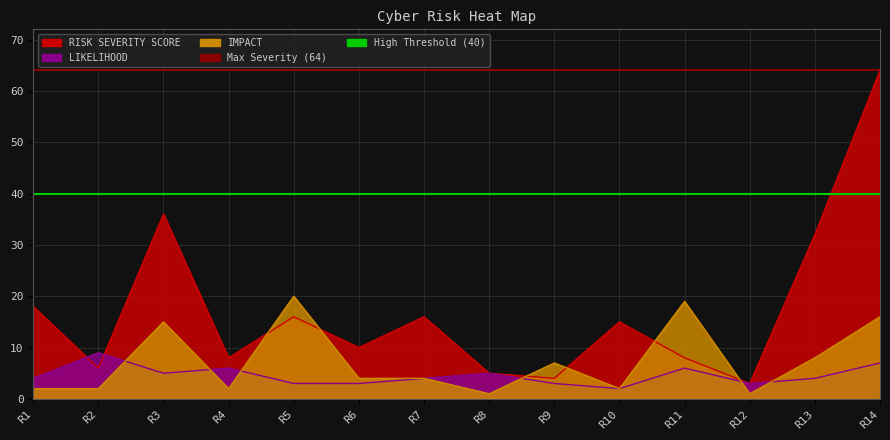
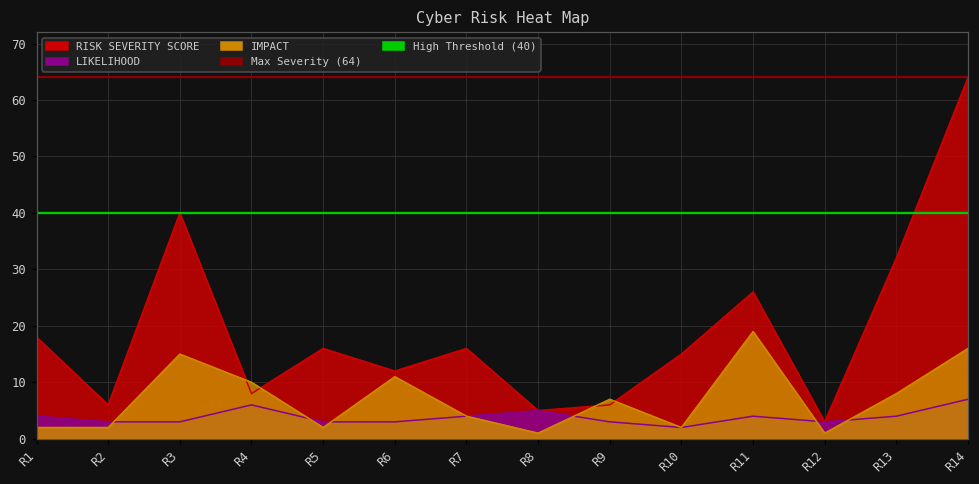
  {
    "RISK SEVERITY SCORE": {
      "R1": 18,
      "R2": 6,
-     "R3": 36,
+     "R3": 40,
      "R4": 8,
      "R5": 16,
-     "R6": 10,
+     "R6": 12,
      "R7": 16,
-     "R9": 4,
+     "R9": 6,
      "R10": 15,
-     "R11": 8,
+     "R11": 26,
      "R13": 32,
      "R14": 64
    },
    "LIKELIHOOD": {
      "R1": 4,
-     "R2": 9,
-     "R3": 5,
+     "R2": 3,
+     "R3": 3,
      "R4": 6,
      "R5": 3,
      "R6": 3,
      "R9": 3,
-     "R11": 6,
+     "R11": 4,
      "R13": 4,
      "R14": 7
    },
    "IMPACT": {
      "R1": 2,
      "R2": 2,
      "R3": 15,
-     "R4": 2,
-     "R5": 20,
-     "R6": 4,
+     "R4": 10,
+     "R5": 2,
+     "R6": 11,
      "R8": 1,
      "R9": 7,
      "R11": 19,
      "R12": 1,
      "R13": 8,
      "R14": 16
    }
  }
